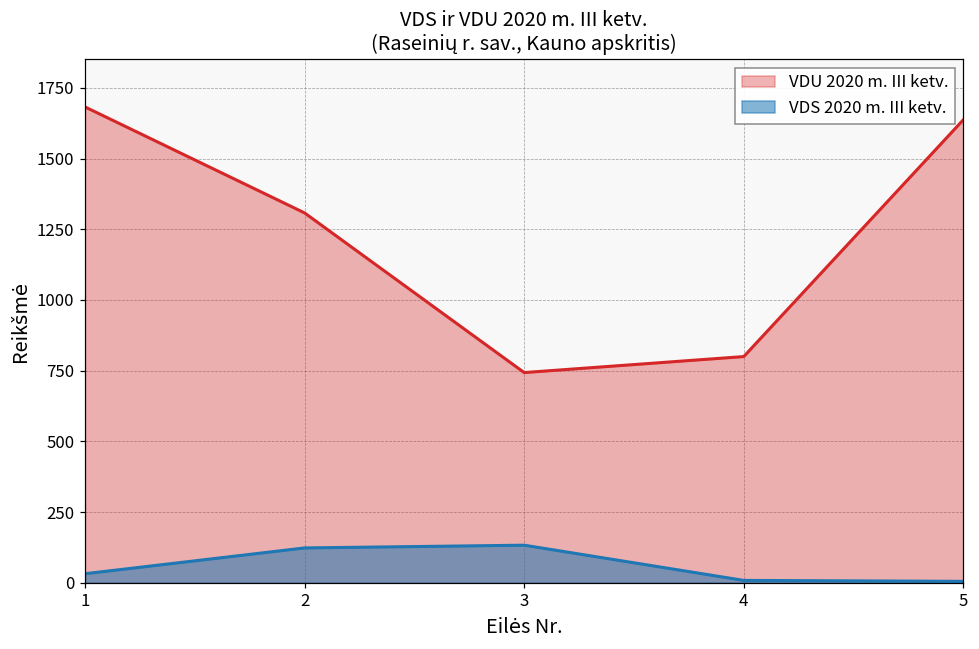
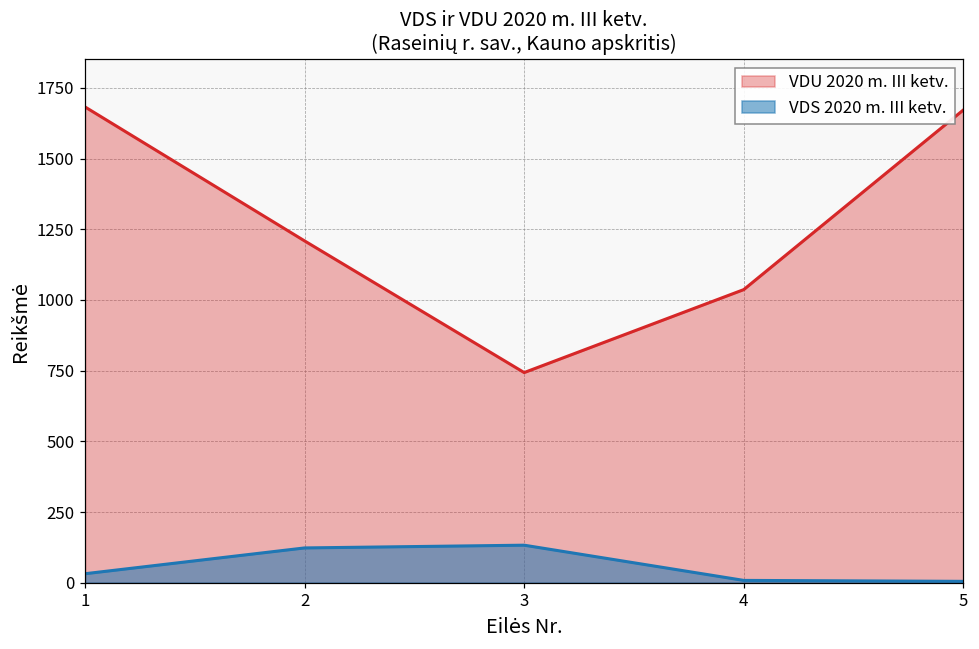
  {
    "VDU 2020 m. III ketv.": {
      "1": 1680,
-     "2": 1310,
+     "2": 1210,
      "3": 740,
-     "4": 800,
-     "5": 1640
+     "4": 1040,
+     "5": 1670
    },
    "VDS 2020 m. III ketv.": {
      "1": 30,
      "2": 120,
      "3": 130,
      "4": 10,
      "5": 0
    }
  }
